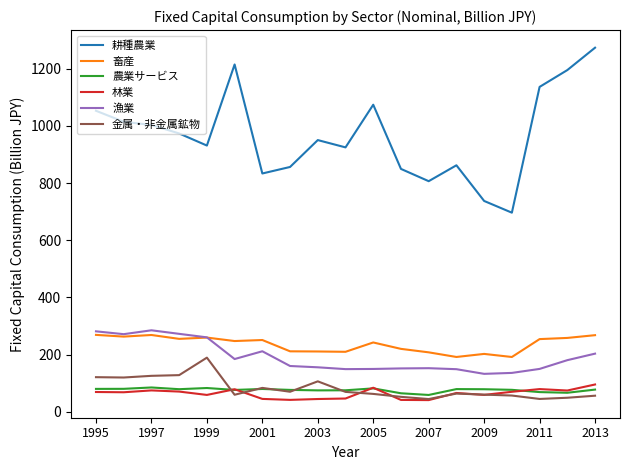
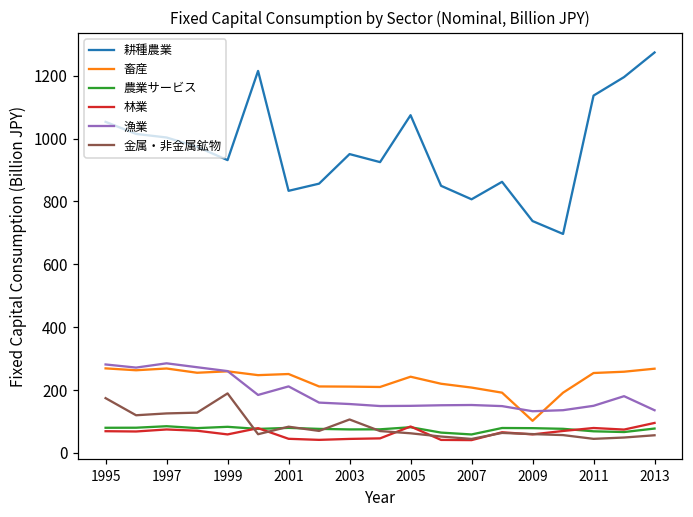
  {
    "耕種農業": {
      "1999": 930,
      "2001": 830,
      "2003": 950,
      "2005": 1070,
      "2007": 810,
      "2009": 740,
      "2011": 1140,
      "2013": 1270
    },
    "畜産": {
      "1995": 270,
      "1997": 270,
      "2001": 250,
      "2003": 210,
      "2005": 240,
      "2007": 210,
-     "2009": 200,
+     "2009": 100,
      "2011": 250,
      "2013": 270
    },
    "農業サービス": {
      "1995": 80,
      "1997": 90,
      "1999": 80,
      "2003": 70,
      "2007": 60,
      "2009": 80,
      "2011": 70,
      "2013": 80
    },
    "林業": {
      "1995": 70,
      "1997": 70,
      "1999": 60,
      "2001": 50,
      "2003": 40,
      "2011": 80,
      "2013": 100
    },
    "漁業": {
      "1995": 280,
      "1997": 290,
      "2001": 210,
      "2003": 160,
      "2005": 150,
      "2007": 150,
      "2009": 130,
      "2011": 150,
-     "2013": 200
+     "2013": 140
    },
    "金属・非金属鉱物": {
-     "1995": 120,
+     "1995": 170,
      "1997": 130,
      "1999": 190,
      "2003": 110,
      "2005": 60,
      "2011": 40,
      "2013": 60
    }
  }
